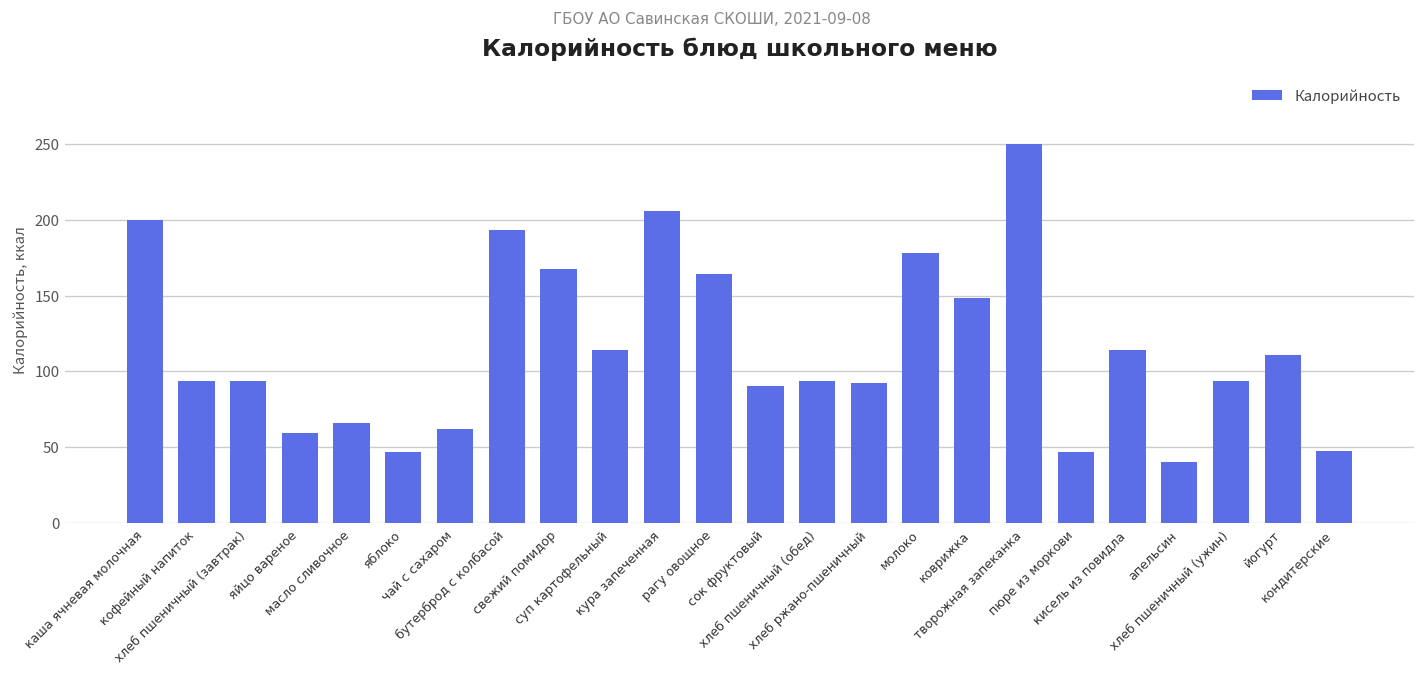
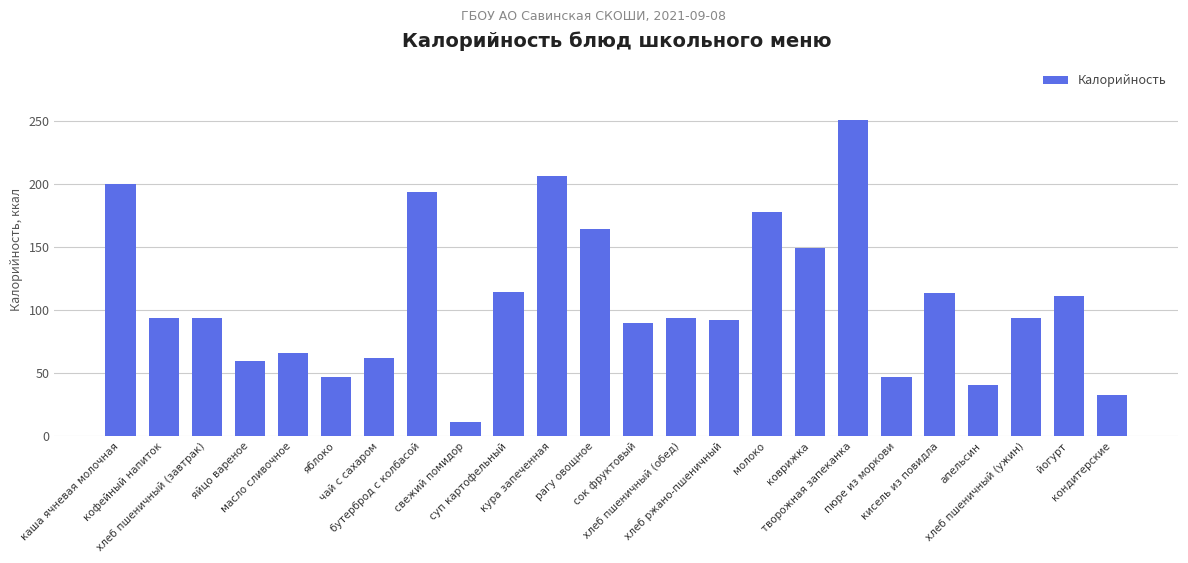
  {
    "каша ячневая молочная": 200,
    "кофейный напиток": 94,
    "хлеб пшеничный (завтрак)": 94,
    "яйцо вареное": 59,
    "масло сливочное": 66,
    "яблоко": 47,
    "чай с сахаром": 62,
    "бутерброд с колбасой": 193,
-   "свежий помидор": 168,
+   "свежий помидор": 11,
    "суп картофельный": 114,
    "кура запеченная": 206,
    "рагу овощное": 164,
    "сок фруктовый": 90,
    "хлеб пшеничный (обед)": 94,
    "хлеб ржано-пшеничный": 92,
    "молоко": 178,
    "коврижка": 149,
    "творожная запеканка": 250,
    "пюре из моркови": 47,
    "кисель из повидла": 114,
    "апельсин": 41,
    "хлеб пшеничный (ужин)": 94,
    "йогурт": 111,
-   "кондитерские": 48
+   "кондитерские": 33
  }
